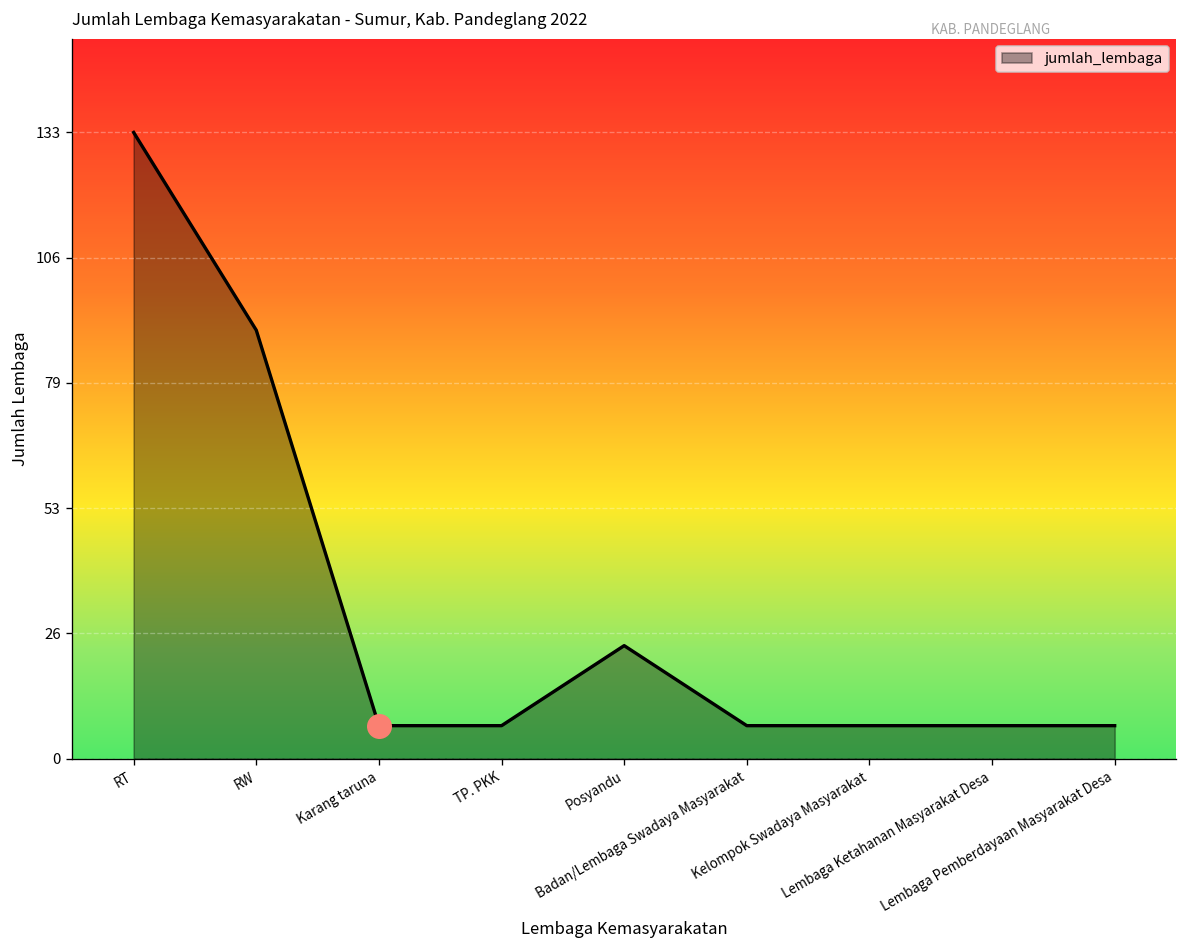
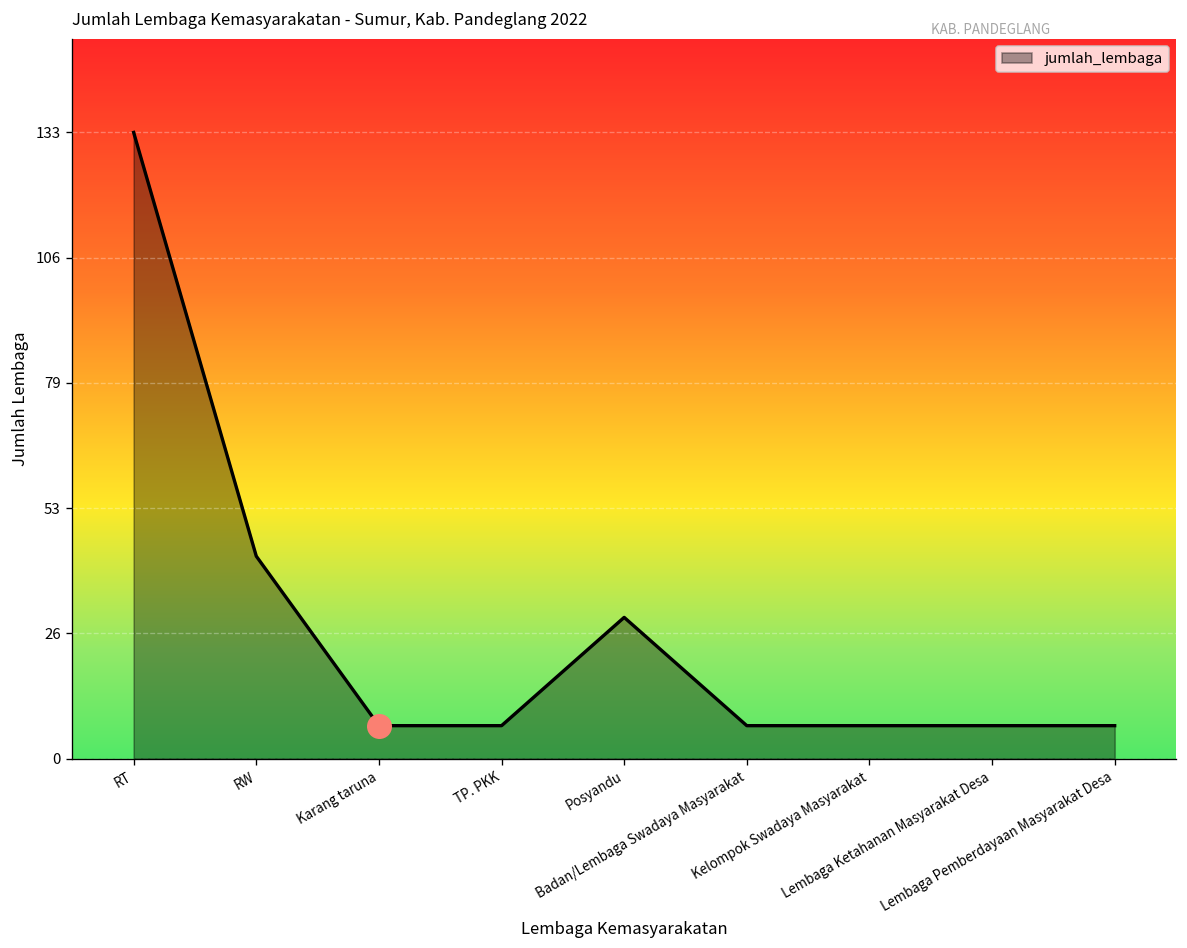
  {
    "jumlah_lembaga": {
      "RT": 133,
-     "RW": 91,
+     "RW": 43,
      "TP. PKK": 7,
-     "Posyandu": 24,
+     "Posyandu": 30,
      "Badan/Lembaga Swadaya Masyarakat": 7,
      "Kelompok Swadaya Masyarakat": 7,
      "Lembaga Ketahanan Masyarakat Desa": 7,
      "Lembaga Pemberdayaan Masyarakat Desa": 7
    }
  }
